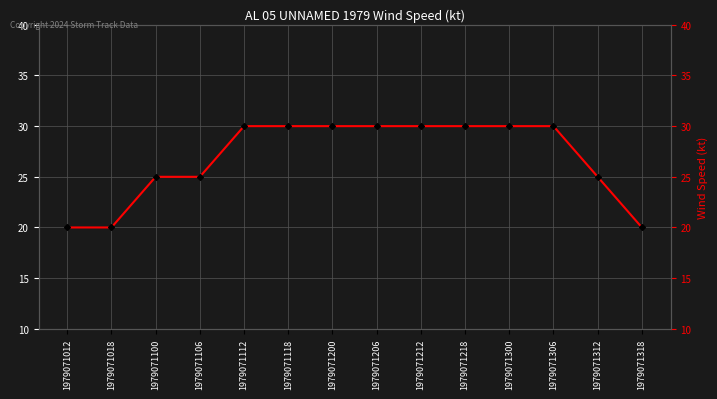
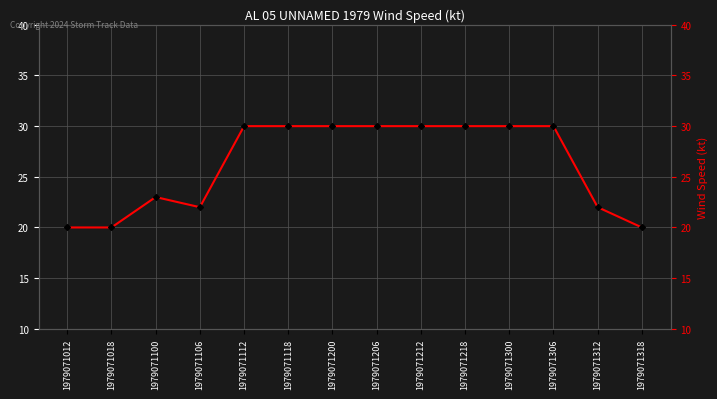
  {
    "1979071012": 20,
    "1979071018": 20,
-   "1979071100": 25,
-   "1979071106": 25,
+   "1979071100": 23,
+   "1979071106": 22,
    "1979071112": 30,
    "1979071118": 30,
    "1979071200": 30,
    "1979071206": 30,
    "1979071212": 30,
    "1979071218": 30,
    "1979071300": 30,
    "1979071306": 30,
-   "1979071312": 25,
+   "1979071312": 22,
    "1979071318": 20
  }
